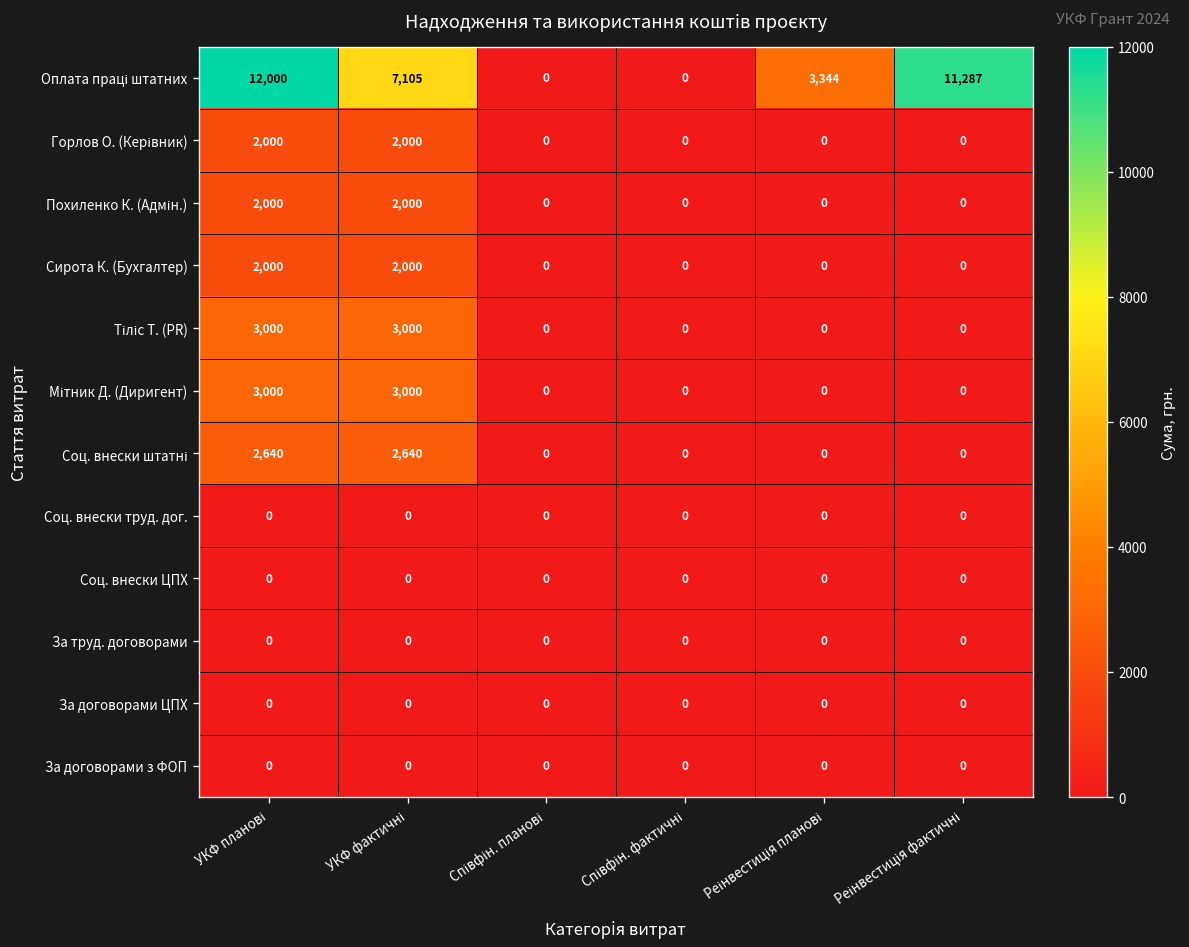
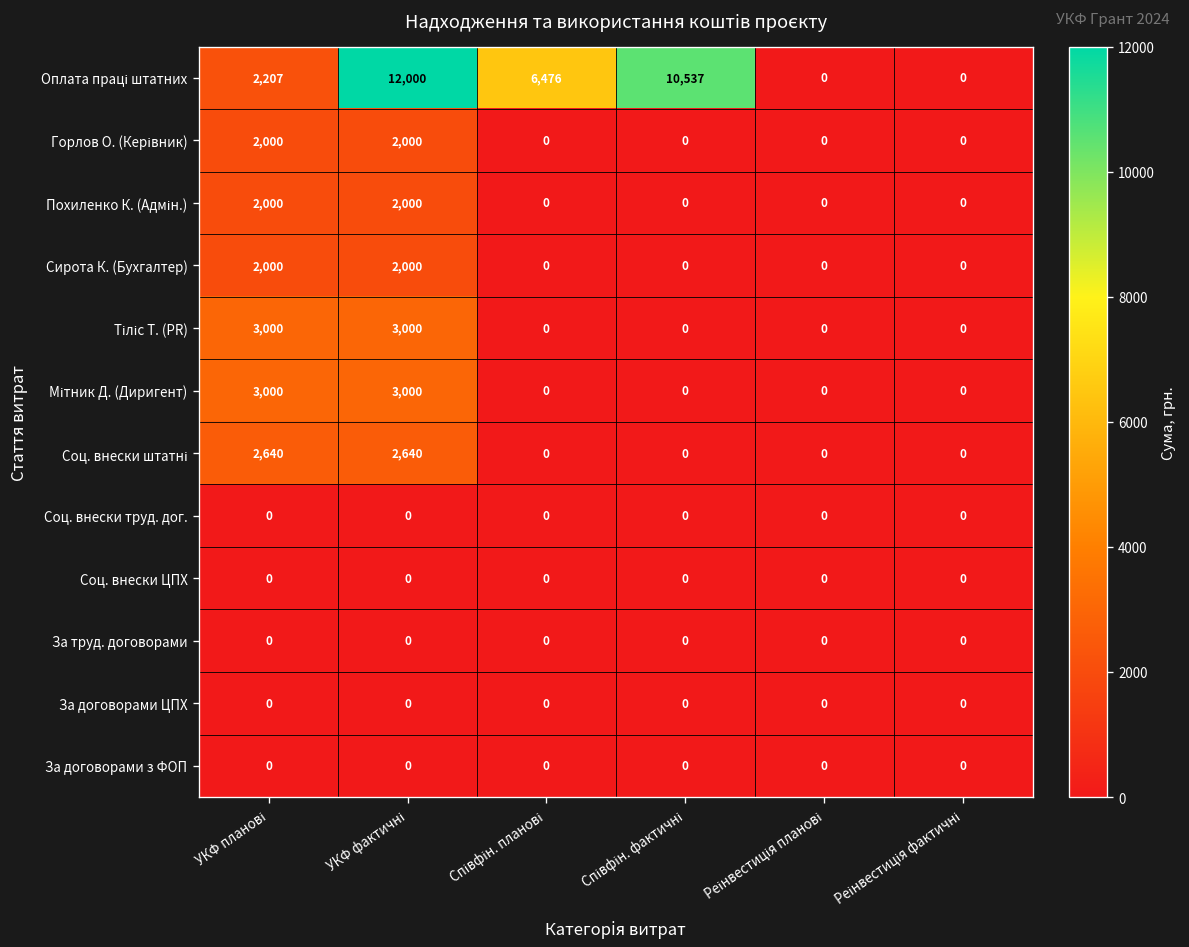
  {
    "Оплата праці штатних": {
-     "УКФ планові": "12,000",
-     "УКФ фактичні": "7,105",
-     "Співфін. планові": "0",
-     "Співфін. фактичні": "0",
-     "Реінвестиція планові": "3,344",
-     "Реінвестиція фактичні": "11,287"
+     "УКФ планові": "2,207",
+     "УКФ фактичні": "12,000",
+     "Співфін. планові": "6,476",
+     "Співфін. фактичні": "10,537",
+     "Реінвестиція планові": "0",
+     "Реінвестиція фактичні": "0"
    },
    "Горлов О. (Керівник)": {
      "УКФ планові": "2,000",
      "УКФ фактичні": "2,000",
      "Співфін. планові": "0",
      "Співфін. фактичні": "0",
      "Реінвестиція планові": "0",
      "Реінвестиція фактичні": "0"
    },
    "Похиленко К. (Адмін.)": {
      "УКФ планові": "2,000",
      "УКФ фактичні": "2,000",
      "Співфін. планові": "0",
      "Співфін. фактичні": "0",
      "Реінвестиція планові": "0",
      "Реінвестиція фактичні": "0"
    },
    "Сирота К. (Бухгалтер)": {
      "УКФ планові": "2,000",
      "УКФ фактичні": "2,000",
      "Співфін. планові": "0",
      "Співфін. фактичні": "0",
      "Реінвестиція планові": "0",
      "Реінвестиція фактичні": "0"
    },
    "Тіліс Т. (PR)": {
      "УКФ планові": "3,000",
      "УКФ фактичні": "3,000",
      "Співфін. планові": "0",
      "Співфін. фактичні": "0",
      "Реінвестиція планові": "0",
      "Реінвестиція фактичні": "0"
    },
    "Мітник Д. (Диригент)": {
      "УКФ планові": "3,000",
      "УКФ фактичні": "3,000",
      "Співфін. планові": "0",
      "Співфін. фактичні": "0",
      "Реінвестиція планові": "0",
      "Реінвестиція фактичні": "0"
    },
    "Соц. внески штатні": {
      "УКФ планові": "2,640",
      "УКФ фактичні": "2,640",
      "Співфін. планові": "0",
      "Співфін. фактичні": "0",
      "Реінвестиція планові": "0",
      "Реінвестиція фактичні": "0"
    },
    "Соц. внески труд. дог.": {
      "УКФ планові": "0",
      "УКФ фактичні": "0",
      "Співфін. планові": "0",
      "Співфін. фактичні": "0",
      "Реінвестиція планові": "0",
      "Реінвестиція фактичні": "0"
    },
    "Соц. внески ЦПХ": {
      "УКФ планові": "0",
      "УКФ фактичні": "0",
      "Співфін. планові": "0",
      "Співфін. фактичні": "0",
      "Реінвестиція планові": "0",
      "Реінвестиція фактичні": "0"
    },
    "За труд. договорами": {
      "УКФ планові": "0",
      "УКФ фактичні": "0",
      "Співфін. планові": "0",
      "Співфін. фактичні": "0",
      "Реінвестиція планові": "0",
      "Реінвестиція фактичні": "0"
    },
    "За договорами ЦПХ": {
      "УКФ планові": "0",
      "УКФ фактичні": "0",
      "Співфін. планові": "0",
      "Співфін. фактичні": "0",
      "Реінвестиція планові": "0",
      "Реінвестиція фактичні": "0"
    },
    "За договорами з ФОП": {
      "УКФ планові": "0",
      "УКФ фактичні": "0",
      "Співфін. планові": "0",
      "Співфін. фактичні": "0",
      "Реінвестиція планові": "0",
      "Реінвестиція фактичні": "0"
    }
  }
